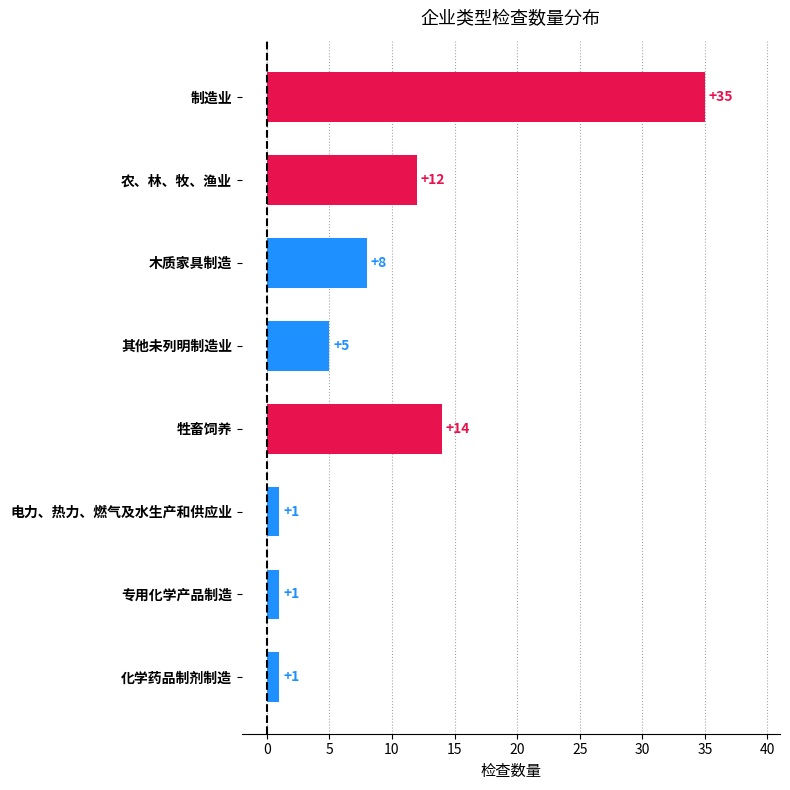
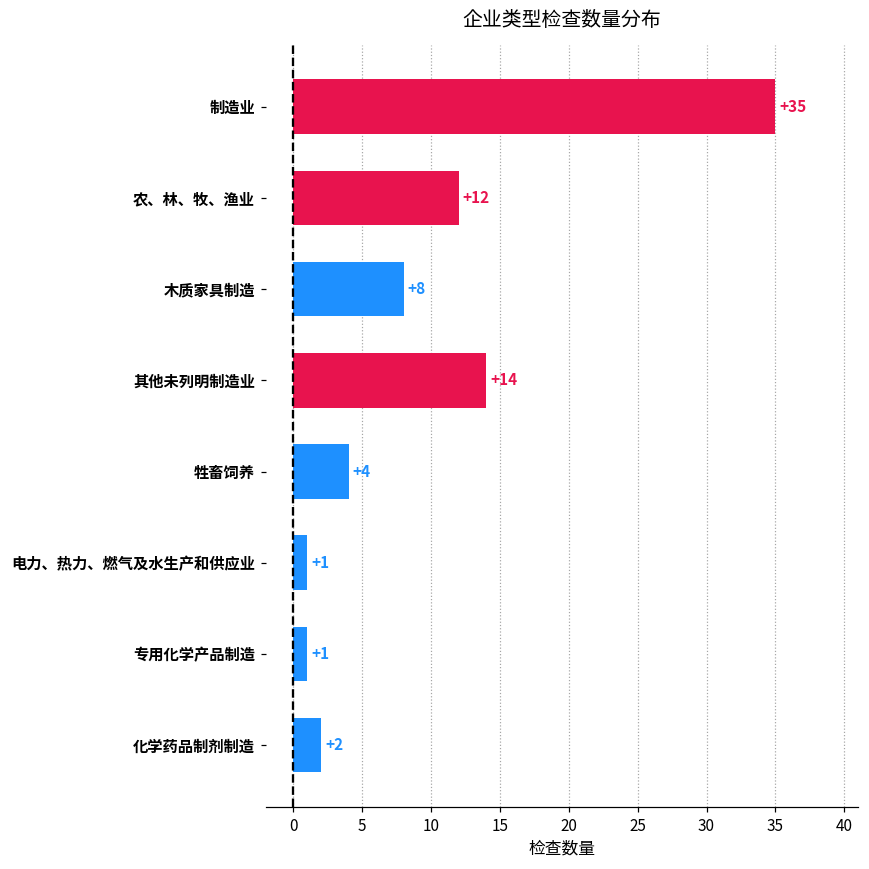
  {
    "制造业": "+35",
    "农、林、牧、渔业": "+12",
    "木质家具制造": "+8",
-   "其他未列明制造业": "+5",
-   "牲畜饲养": "+14",
+   "其他未列明制造业": "+14",
+   "牲畜饲养": "+4",
    "电力、热力、燃气及水生产和供应业": "+1",
    "专用化学产品制造": "+1",
-   "化学药品制剂制造": "+1"
+   "化学药品制剂制造": "+2"
  }
